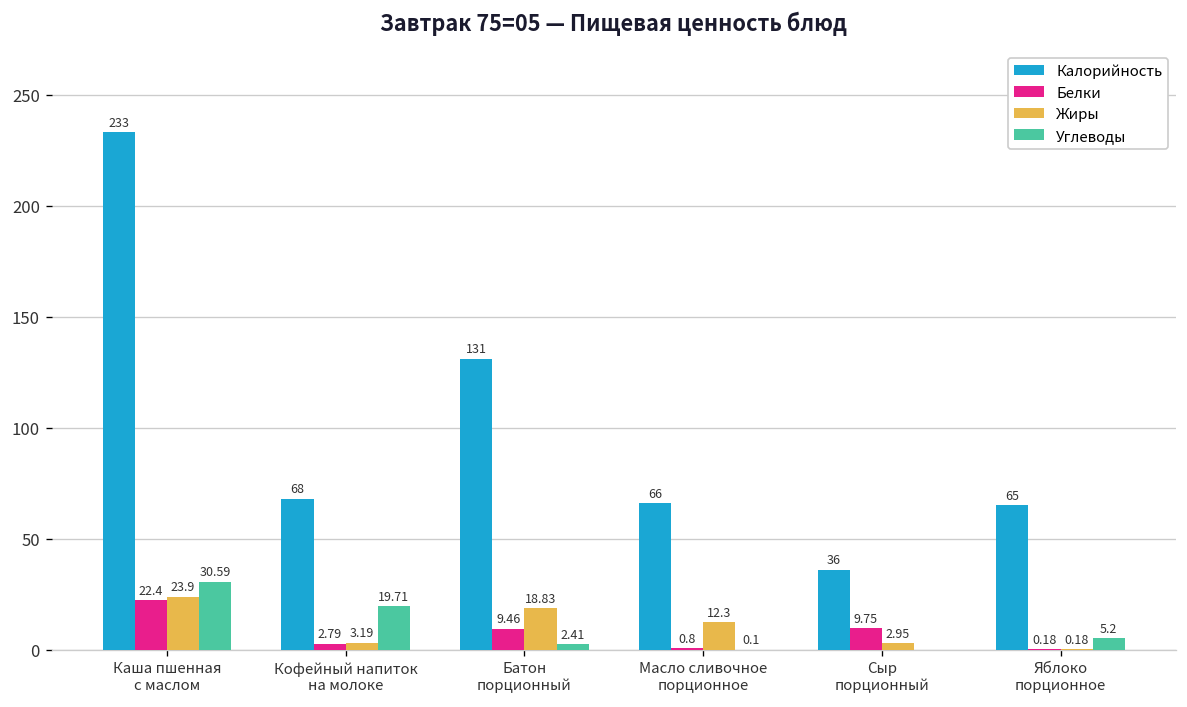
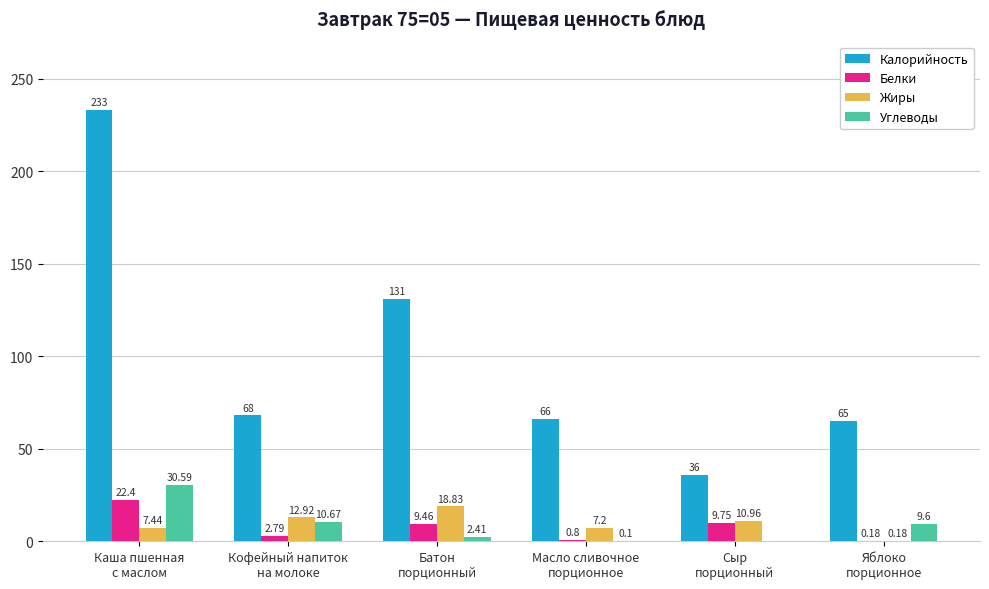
  {
    "Калорийность": {
      "Каша пшенная с маслом": 233,
      "Кофейный напиток на молоке": 68,
      "Батон порционный": 131,
      "Масло сливочное порционное": 66,
      "Сыр порционный": 36,
      "Яблоко порционное": 65
    },
    "Белки": {
      "Каша пшенная с маслом": 22.4,
      "Кофейный напиток на молоке": 2.79,
      "Батон порционный": 9.46,
      "Масло сливочное порционное": 0.8,
      "Сыр порционный": 9.75,
      "Яблоко порционное": 0.18
    },
    "Жиры": {
-     "Каша пшенная с маслом": 23.9,
-     "Кофейный напиток на молоке": 3.19,
+     "Каша пшенная с маслом": 7.44,
+     "Кофейный напиток на молоке": 12.92,
      "Батон порционный": 18.83,
-     "Масло сливочное порционное": 12.3,
-     "Сыр порционный": 2.95,
+     "Масло сливочное порционное": 7.2,
+     "Сыр порционный": 10.96,
      "Яблоко порционное": 0.18
    },
    "Углеводы": {
      "Каша пшенная с маслом": 30.59,
-     "Кофейный напиток на молоке": 19.71,
+     "Кофейный напиток на молоке": 10.67,
      "Батон порционный": 2.41,
      "Масло сливочное порционное": 0.1,
-     "Яблоко порционное": 5.2
+     "Яблоко порционное": 9.6
    }
  }
